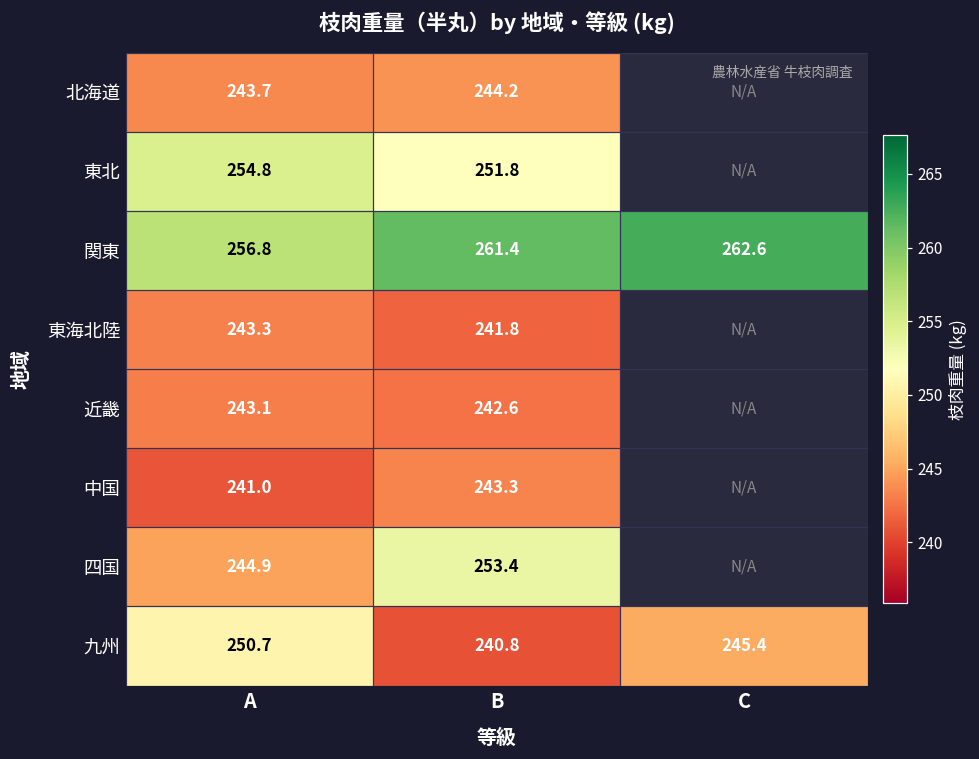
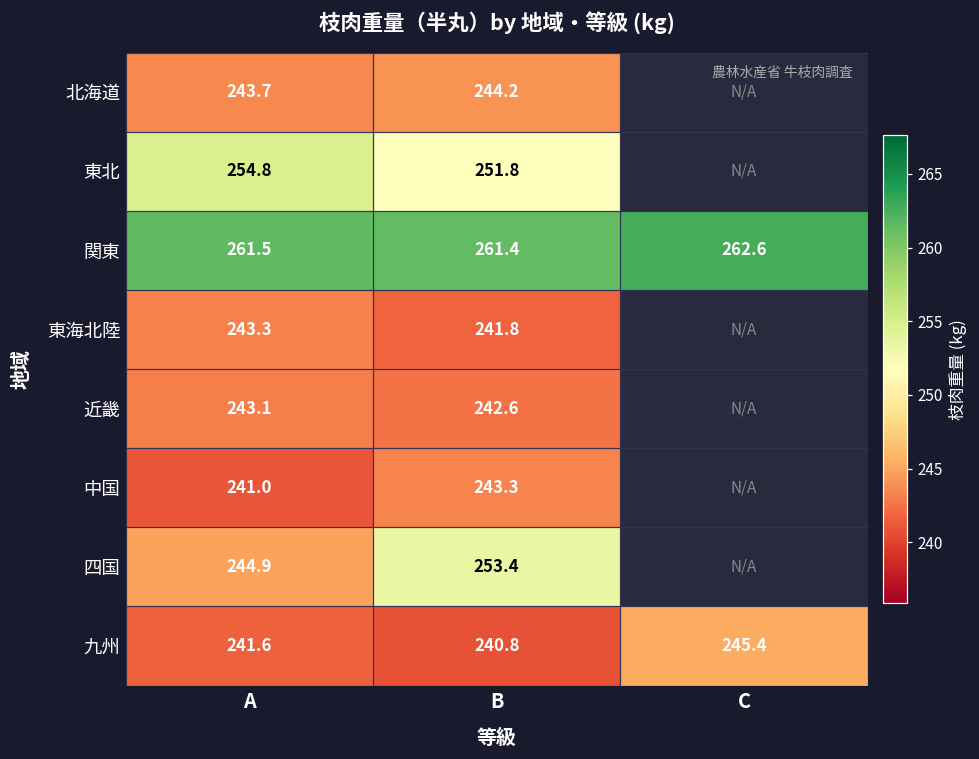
  {
    "北海道": {
      "A": 243.7,
      "B": 244.2
    },
    "東北": {
      "A": 254.8,
      "B": 251.8
    },
    "関東": {
-     "A": 256.8,
+     "A": 261.5,
      "B": 261.4,
      "C": 262.6
    },
    "東海北陸": {
      "A": 243.3,
      "B": 241.8
    },
    "近畿": {
      "A": 243.1,
      "B": 242.6
    },
    "中国": {
      "A": 241.0,
      "B": 243.3
    },
    "四国": {
      "A": 244.9,
      "B": 253.4
    },
    "九州": {
-     "A": 250.7,
+     "A": 241.6,
      "B": 240.8,
      "C": 245.4
    }
  }
